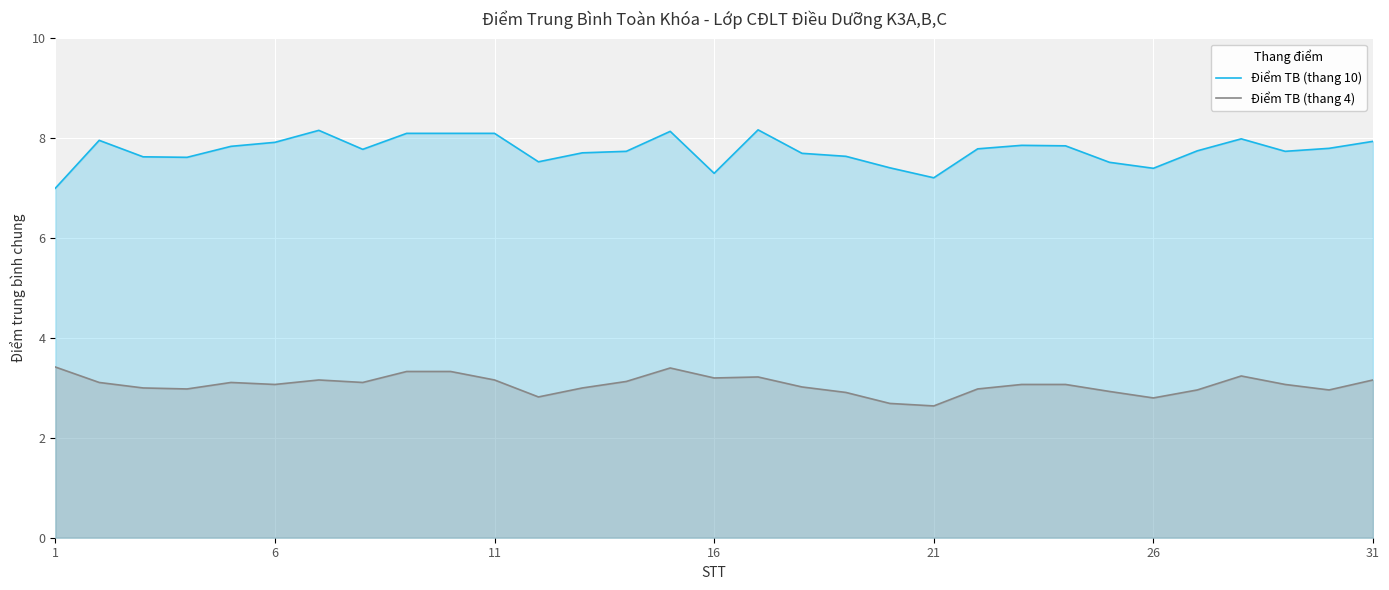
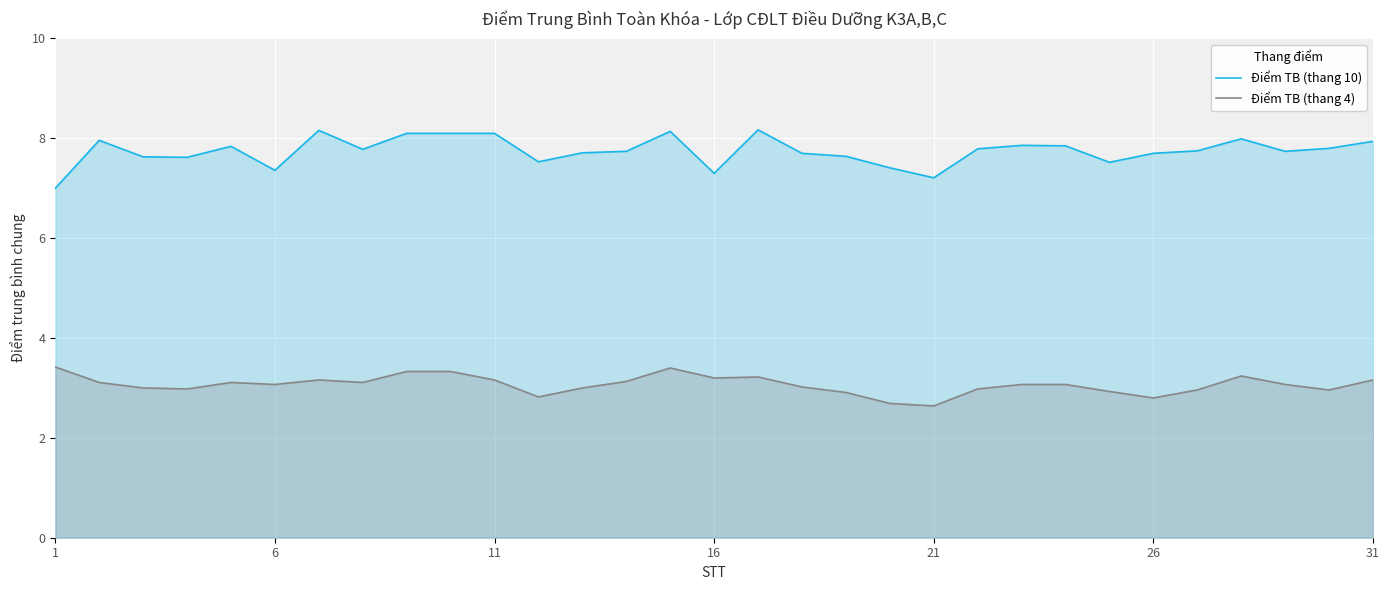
  {
    "Điểm TB (thang 10)": {
      "1": 7.0,
-     "6": 7.9,
+     "6": 7.4,
      "11": 8.1,
      "16": 7.3,
      "21": 7.2,
-     "26": 7.4,
+     "26": 7.7,
      "31": 7.9
    },
    "Điểm TB (thang 4)": {
      "1": 3.4,
      "6": 3.1,
      "11": 3.2,
      "16": 3.2,
      "21": 2.6,
      "26": 2.8,
      "31": 3.2
    }
  }
